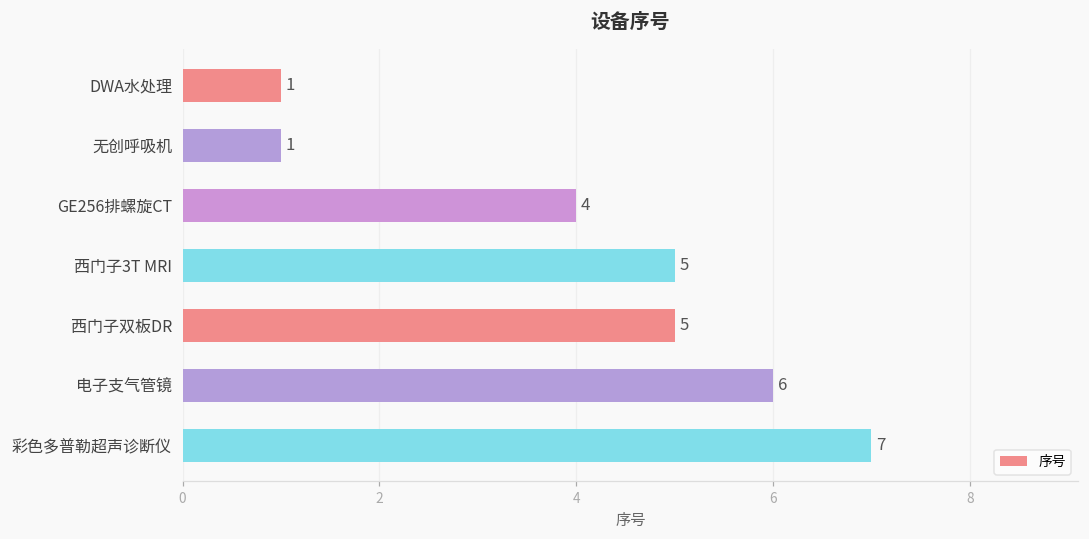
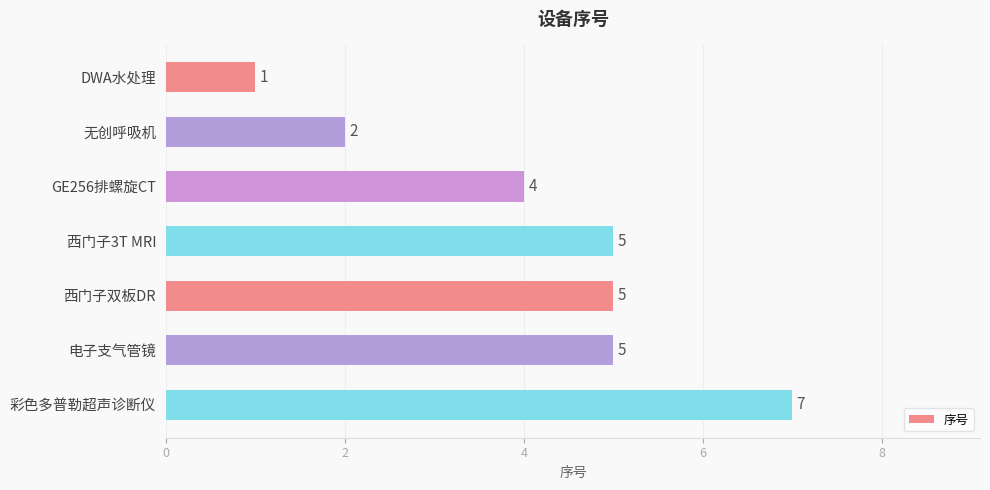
  {
    "DWA水处理": 1,
-   "无创呼吸机": 1,
+   "无创呼吸机": 2,
    "GE256排螺旋CT": 4,
    "西门子3T MRI": 5,
    "西门子双板DR": 5,
-   "电子支气管镜": 6,
+   "电子支气管镜": 5,
    "彩色多普勒超声诊断仪": 7
  }
